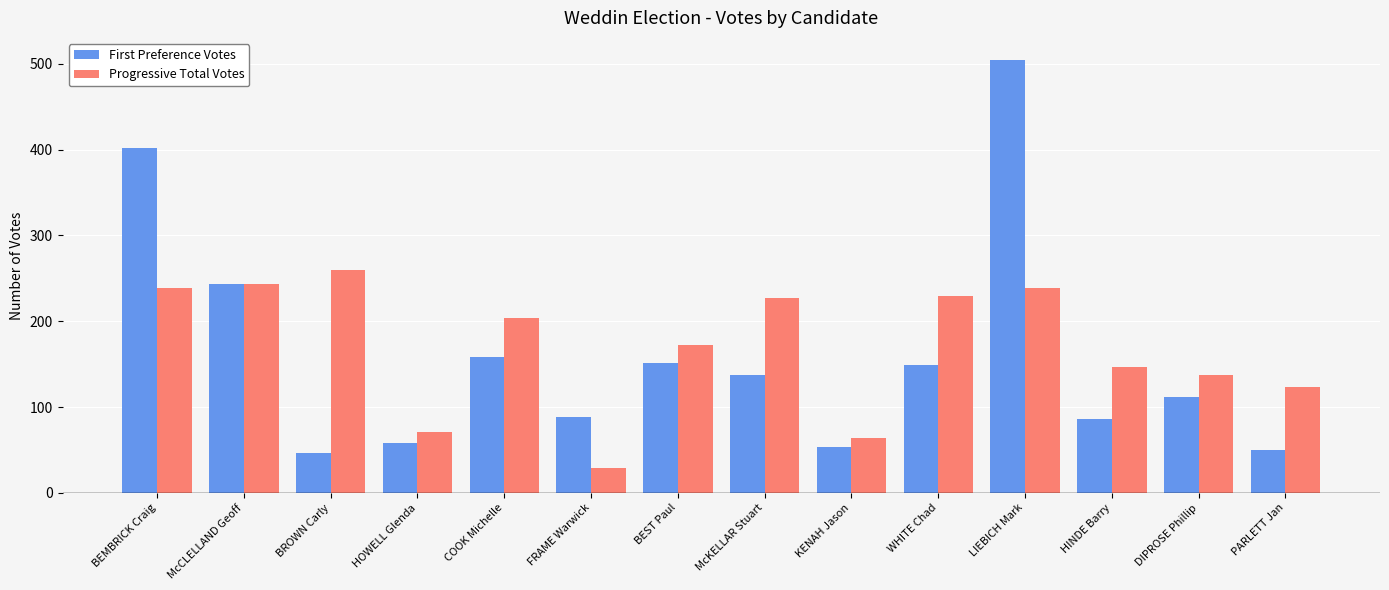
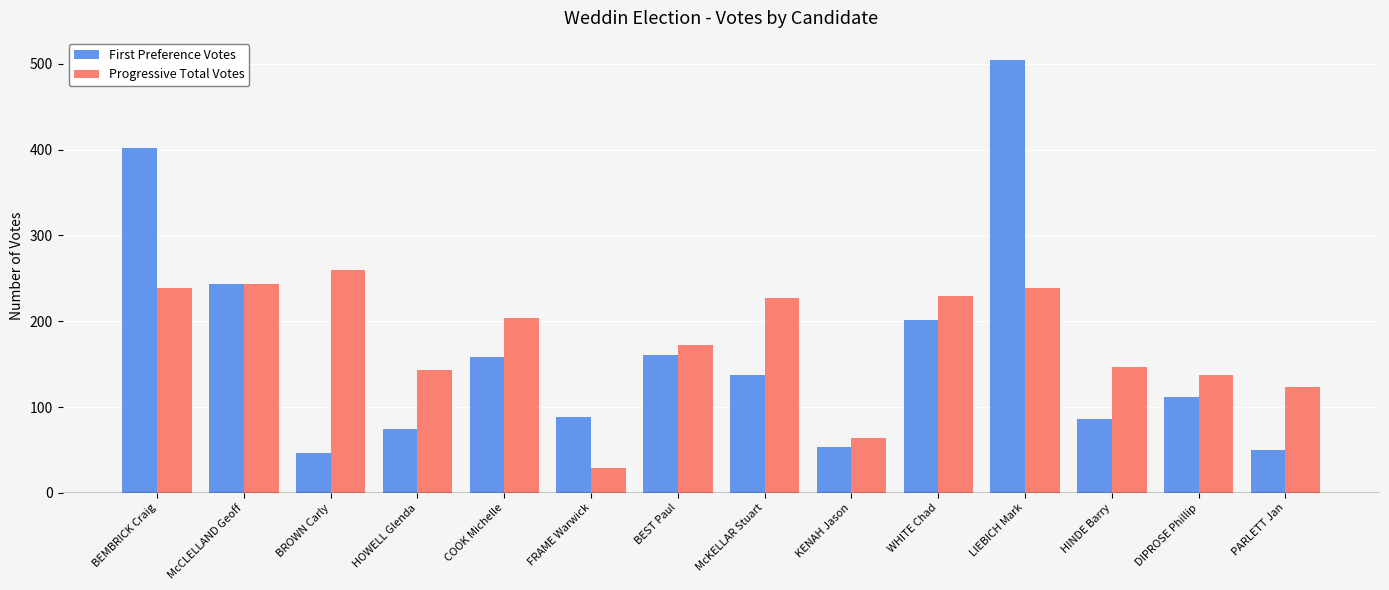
  {
    "First Preference Votes": {
      "BEMBRICK Craig": 400,
      "McCLELLAND Geoff": 240,
      "BROWN Carly": 50,
-     "HOWELL Glenda": 60,
+     "HOWELL Glenda": 80,
      "COOK Michelle": 160,
      "FRAME Warwick": 90,
-     "BEST Paul": 150,
+     "BEST Paul": 160,
      "McKELLAR Stuart": 140,
      "KENAH Jason": 50,
-     "WHITE Chad": 150,
+     "WHITE Chad": 200,
      "LIEBICH Mark": 510,
      "HINDE Barry": 90,
      "DIPROSE Phillip": 110,
      "PARLETT Jan": 50
    },
    "Progressive Total Votes": {
      "BEMBRICK Craig": 240,
      "McCLELLAND Geoff": 240,
      "BROWN Carly": 260,
-     "HOWELL Glenda": 70,
+     "HOWELL Glenda": 140,
      "COOK Michelle": 200,
      "FRAME Warwick": 30,
      "BEST Paul": 170,
      "McKELLAR Stuart": 230,
      "KENAH Jason": 60,
      "WHITE Chad": 230,
      "LIEBICH Mark": 240,
      "HINDE Barry": 150,
      "DIPROSE Phillip": 140,
      "PARLETT Jan": 120
    }
  }
